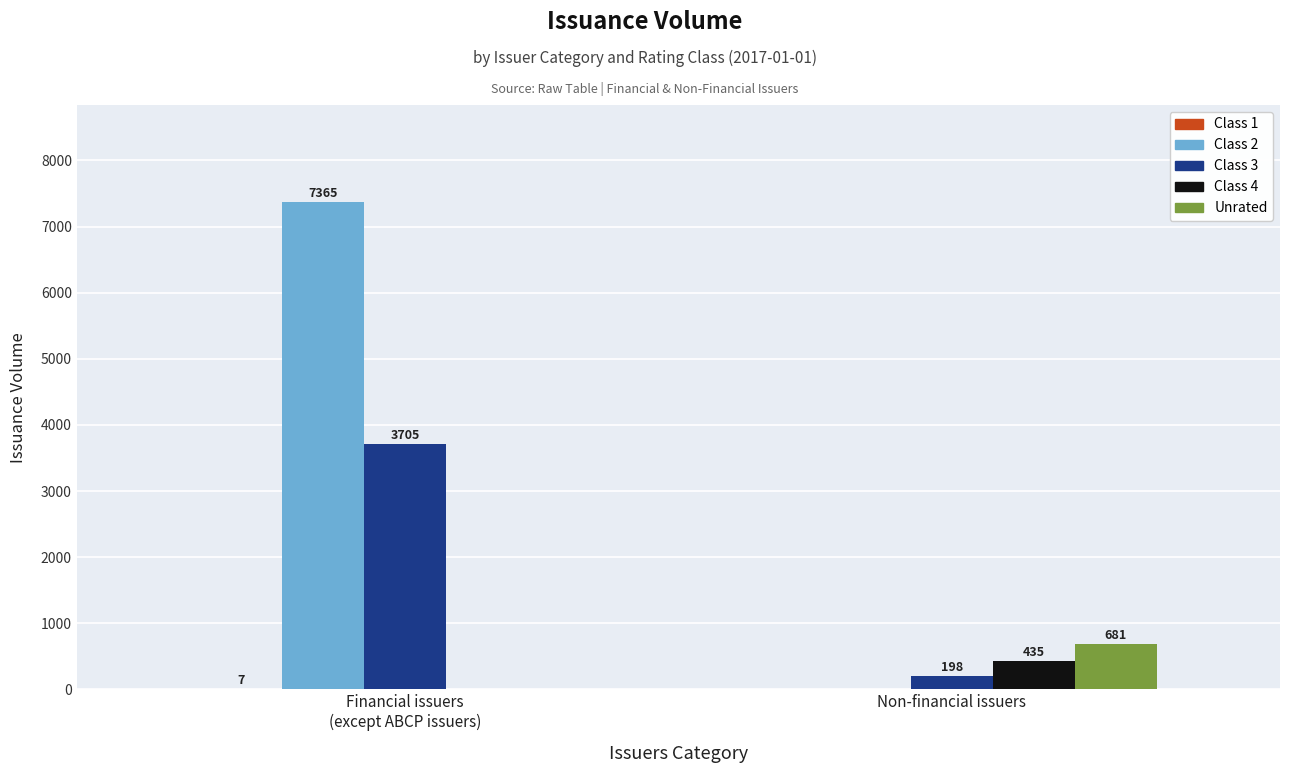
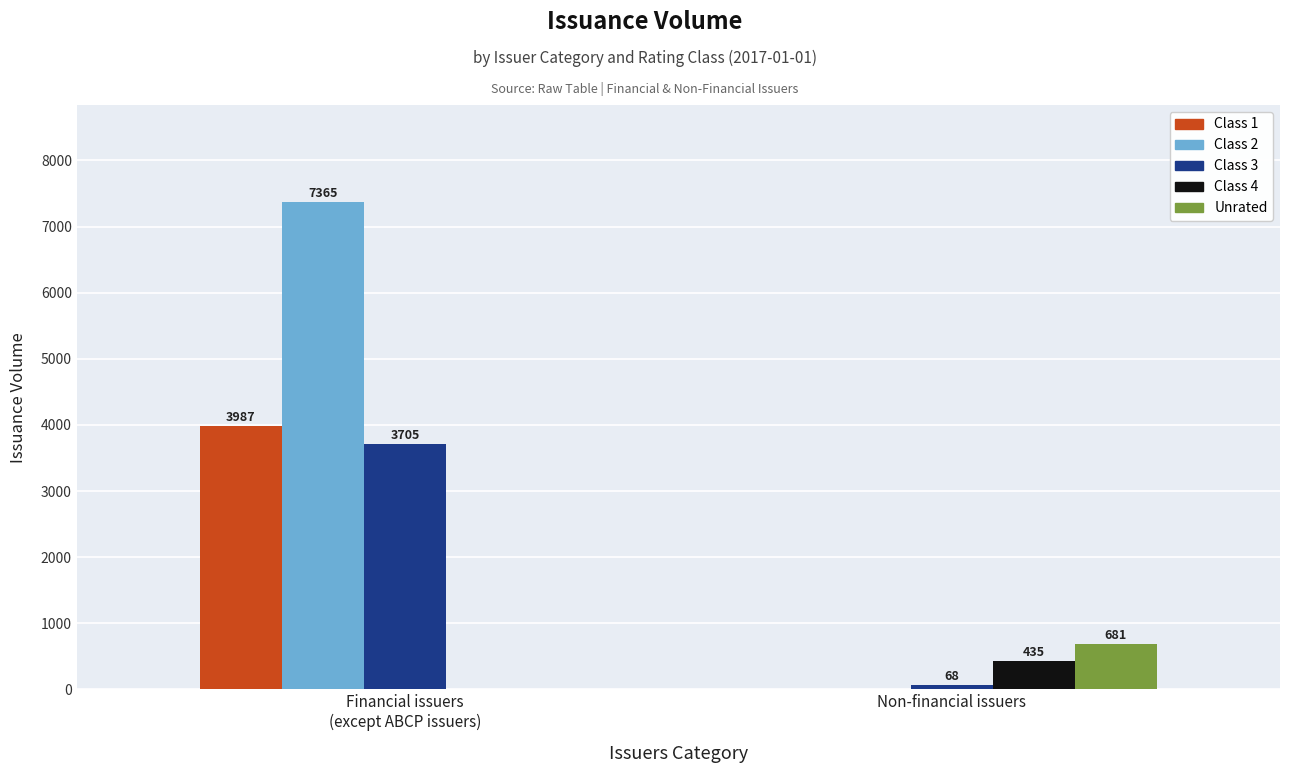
  {
    "Class 1": {
-     "Financial issuers (except ABCP issuers)": 7
+     "Financial issuers (except ABCP issuers)": 3987
    },
    "Class 2": {
      "Financial issuers (except ABCP issuers)": 7365
    },
    "Class 3": {
      "Financial issuers (except ABCP issuers)": 3705,
-     "Non-financial issuers": 198
+     "Non-financial issuers": 68
    },
    "Class 4": {
      "Non-financial issuers": 435
    },
    "Unrated": {
      "Non-financial issuers": 681
    }
  }
